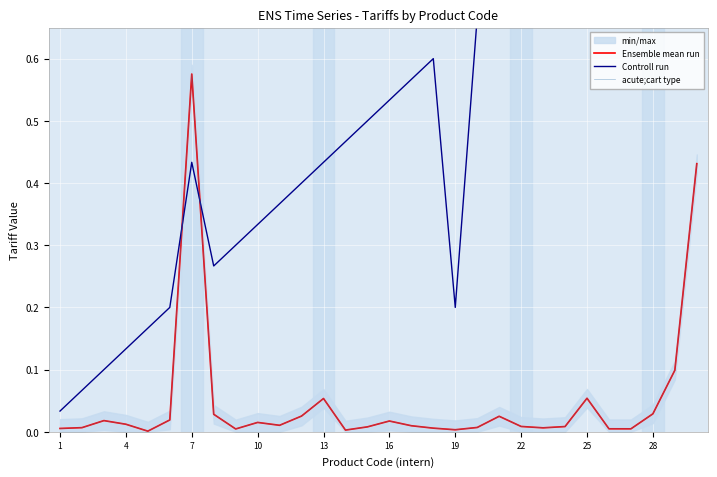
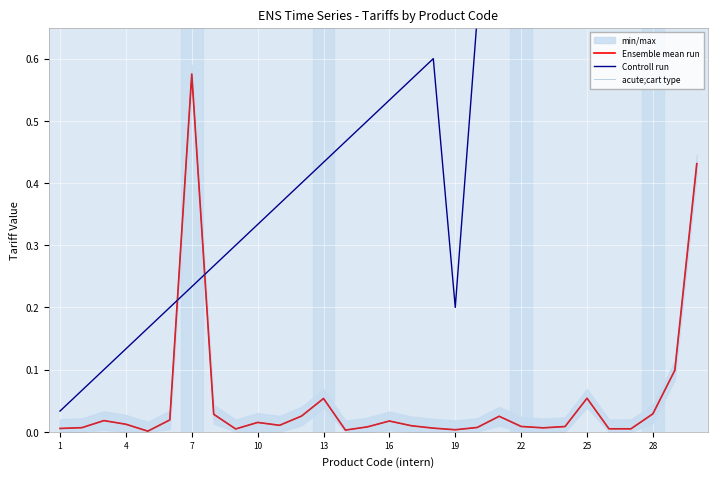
  {
    "acute;cart type": {
      "1": 0.01,
      "4": 0.01,
      "7": 0.58,
      "10": 0.02,
      "13": 0.05,
      "16": 0.02,
      "19": 0.00,
      "22": 0.01,
      "25": 0.05,
      "28": 0.03
    },
    "min/max": {
      "1": 0.02,
      "4": 0.03,
      "19": 0.02,
      "22": 0.02
    },
    "Controll run": {
      "1": 0.03,
      "4": 0.13,
-     "7": 0.43,
+     "7": 0.23,
      "10": 0.33,
      "13": 0.43,
      "16": 0.53,
      "19": 0.20
    }
  }
